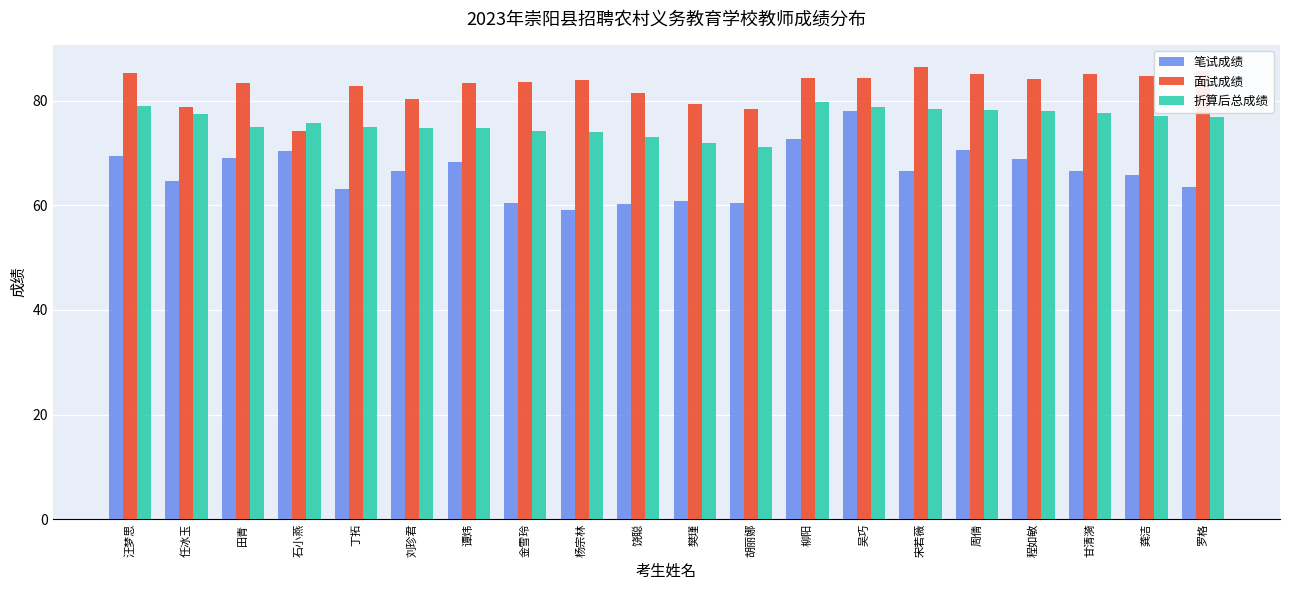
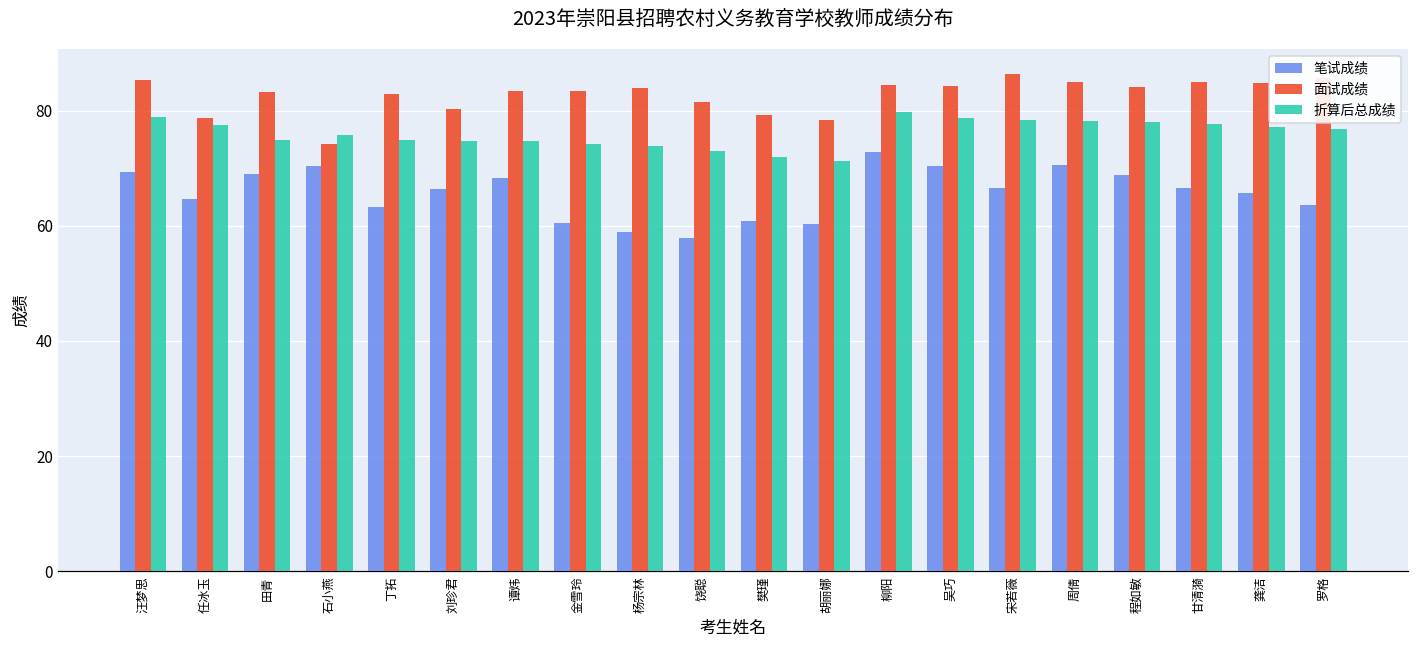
  {
    "笔试成绩": {
      "汪梦思": 69,
      "任冰玉": 65,
      "田青": 69,
      "石小燕": 70,
      "丁拓": 63,
      "刘珍君": 66,
      "谭炜": 68,
      "金雪玲": 60,
      "杨宗林": 59,
-     "饶聪": 60,
+     "饶聪": 58,
      "樊瑾": 61,
      "胡丽娜": 60,
      "柳阳": 73,
-     "吴巧": 78,
+     "吴巧": 70,
      "宋若薇": 67,
      "周倩": 71,
      "程如敏": 69,
      "甘清漪": 67,
      "龚洁": 66,
      "罗格": 64
    },
    "面试成绩": {
      "汪梦思": 85,
      "任冰玉": 79,
      "田青": 83,
      "石小燕": 74,
      "丁拓": 83,
      "刘珍君": 80,
      "谭炜": 83,
      "金雪玲": 84,
      "杨宗林": 84,
      "饶聪": 81,
      "樊瑾": 79,
      "胡丽娜": 78,
      "柳阳": 84,
      "吴巧": 84,
      "宋若薇": 86,
      "周倩": 85,
      "程如敏": 84,
      "甘清漪": 85,
      "龚洁": 85
    },
    "折算后总成绩": {
      "汪梦思": 79,
      "任冰玉": 78,
      "田青": 75,
      "石小燕": 76,
      "丁拓": 75,
      "刘珍君": 75,
      "谭炜": 75,
      "金雪玲": 74,
      "杨宗林": 74,
      "饶聪": 73,
      "樊瑾": 72,
      "胡丽娜": 71,
      "柳阳": 80,
      "吴巧": 79,
      "宋若薇": 78,
      "周倩": 78,
      "程如敏": 78,
      "甘清漪": 78,
      "龚洁": 77,
      "罗格": 77
    }
  }
